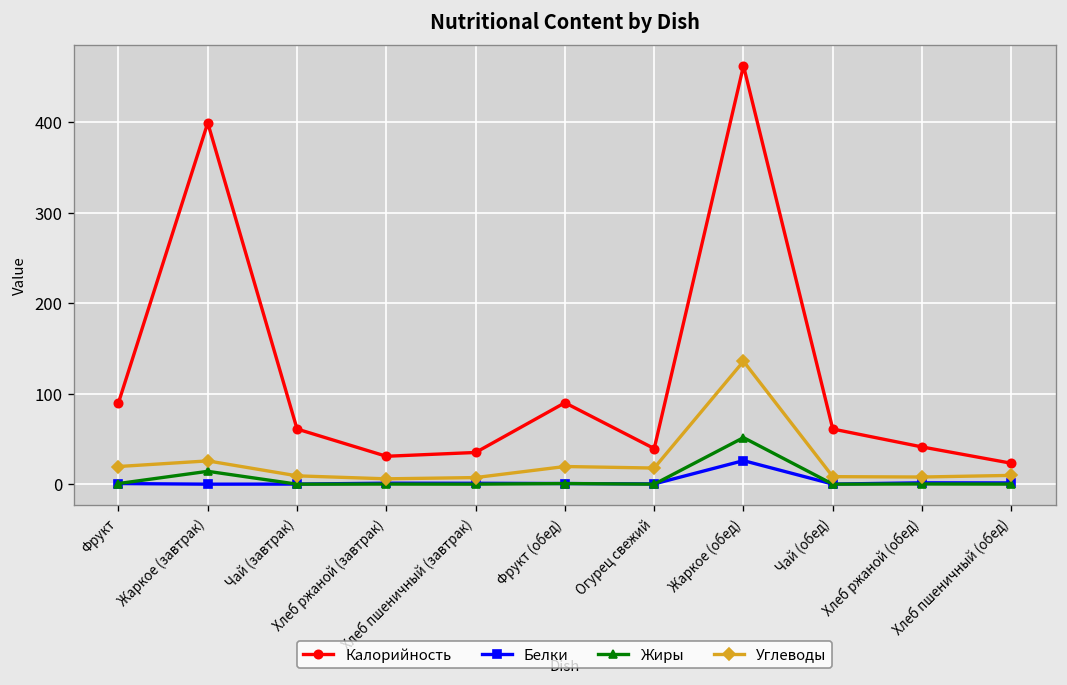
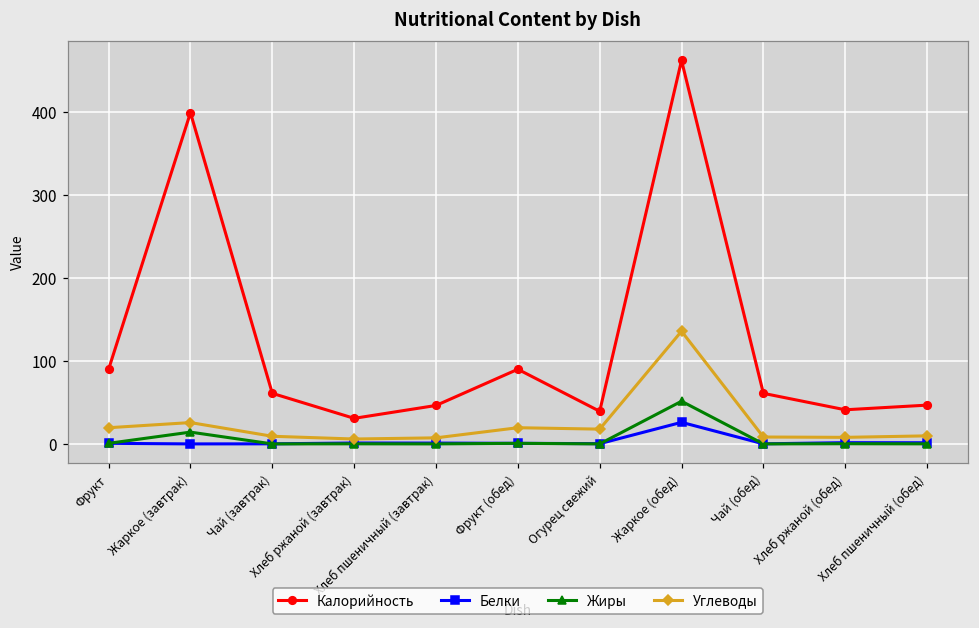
  {
    "Калорийность": {
      "Фрукт": 90,
      "Жаркое (завтрак)": 400,
      "Чай (завтрак)": 60,
      "Хлеб ржаной (завтрак)": 30,
-     "Хлеб пшеничный (завтрак)": 40,
+     "Хлеб пшеничный (завтрак)": 50,
      "Фрукт (обед)": 90,
      "Огурец свежий": 40,
      "Жаркое (обед)": 460,
      "Чай (обед)": 60,
      "Хлеб ржаной (обед)": 40,
-     "Хлеб пшеничный (обед)": 20
+     "Хлеб пшеничный (обед)": 50
    },
    "Белки": {
      "Жаркое (завтрак)": 0,
      "Жаркое (обед)": 30
    },
    "Жиры": {
      "Жаркое (завтрак)": 10,
      "Жаркое (обед)": 50
    },
    "Углеводы": {
      "Фрукт": 20,
      "Жаркое (завтрак)": 30,
      "Чай (завтрак)": 10,
      "Хлеб ржаной (завтрак)": 10,
      "Хлеб пшеничный (завтрак)": 10,
      "Фрукт (обед)": 20,
      "Огурец свежий": 20,
      "Жаркое (обед)": 140,
      "Чай (обед)": 10,
      "Хлеб ржаной (обед)": 10,
      "Хлеб пшеничный (обед)": 10
    }
  }
